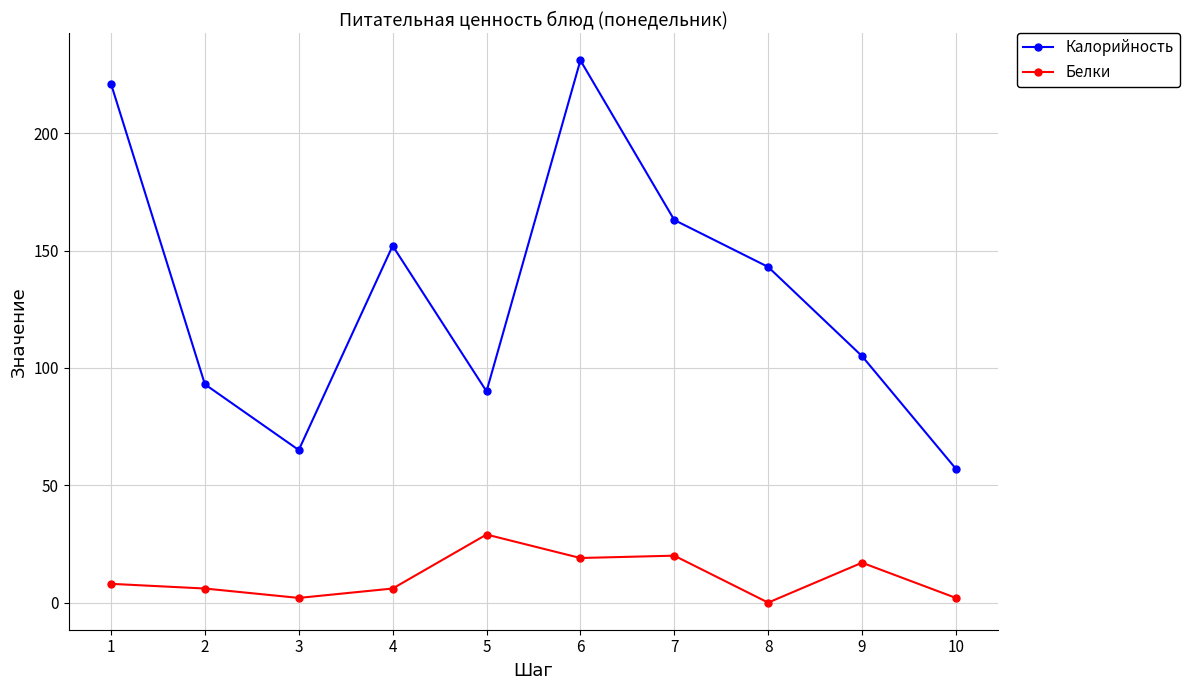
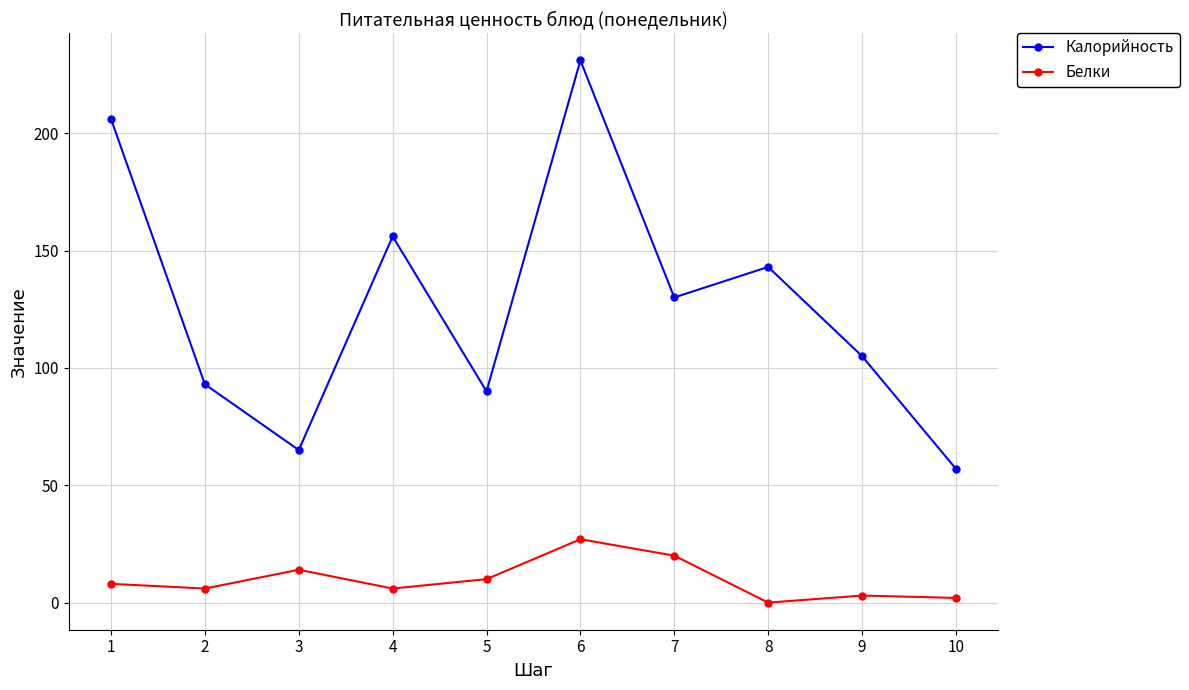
  {
    "Калорийность": {
-     "1": 221,
+     "1": 206,
      "2": 93,
      "3": 65,
-     "4": 152,
+     "4": 156,
      "5": 90,
      "6": 231,
-     "7": 163,
+     "7": 130,
      "8": 143,
      "9": 105,
      "10": 57
    },
    "Белки": {
      "1": 8,
      "2": 6,
-     "3": 2,
+     "3": 14,
      "4": 6,
-     "5": 29,
-     "6": 19,
+     "5": 10,
+     "6": 27,
      "7": 20,
      "8": 0,
-     "9": 17,
+     "9": 3,
      "10": 2
    }
  }
